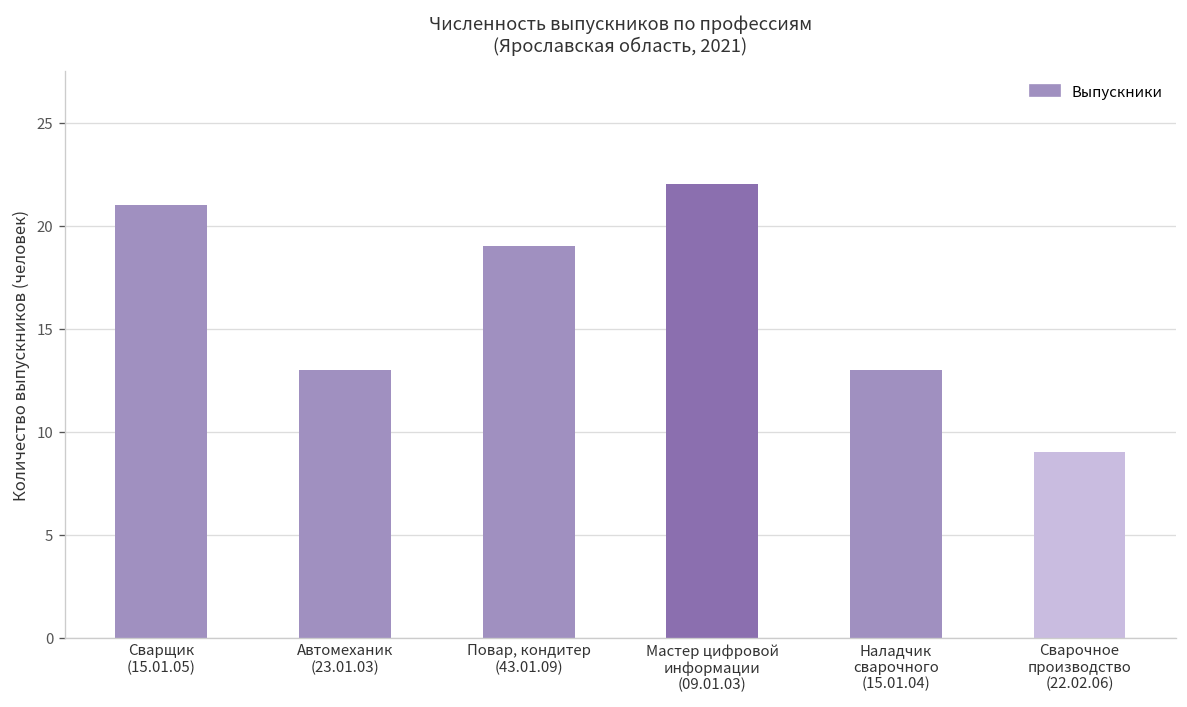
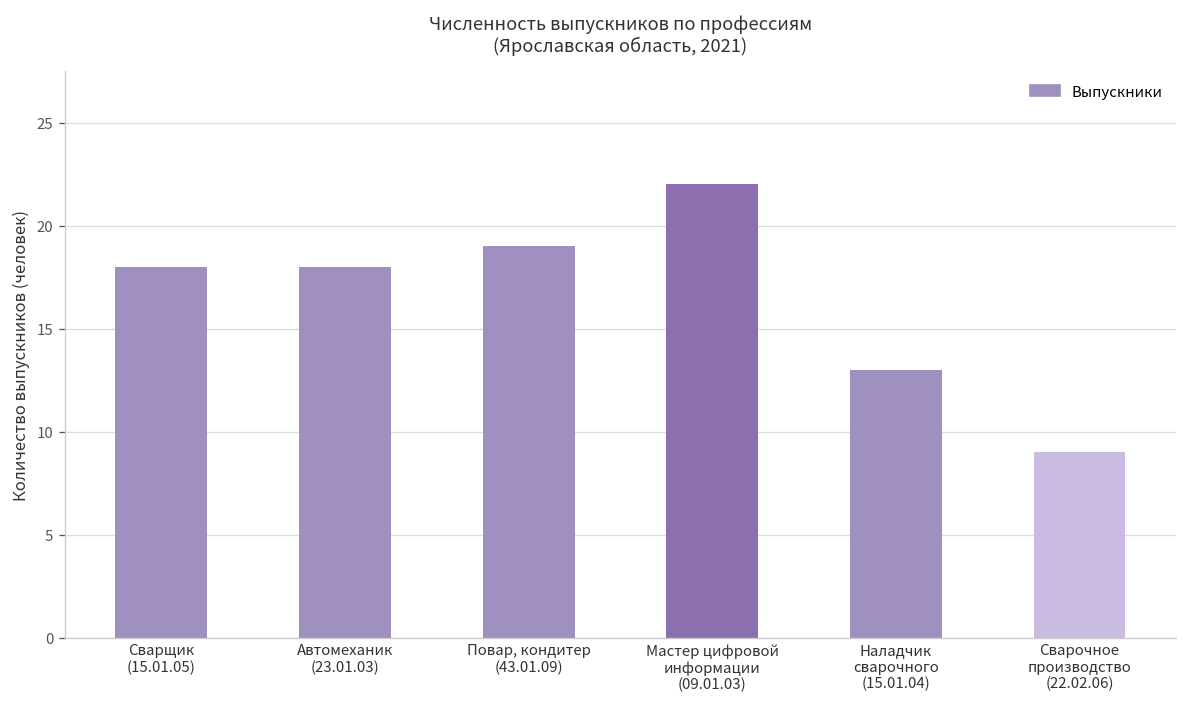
  {
-   "Сварщик (15.01.05)": 21,
-   "Автомеханик (23.01.03)": 13,
+   "Сварщик (15.01.05)": 18,
+   "Автомеханик (23.01.03)": 18,
    "Повар, кондитер (43.01.09)": 19,
    "Мастер цифровой информации (09.01.03)": 22,
    "Наладчик сварочного (15.01.04)": 13,
    "Сварочное производство (22.02.06)": 9
  }
